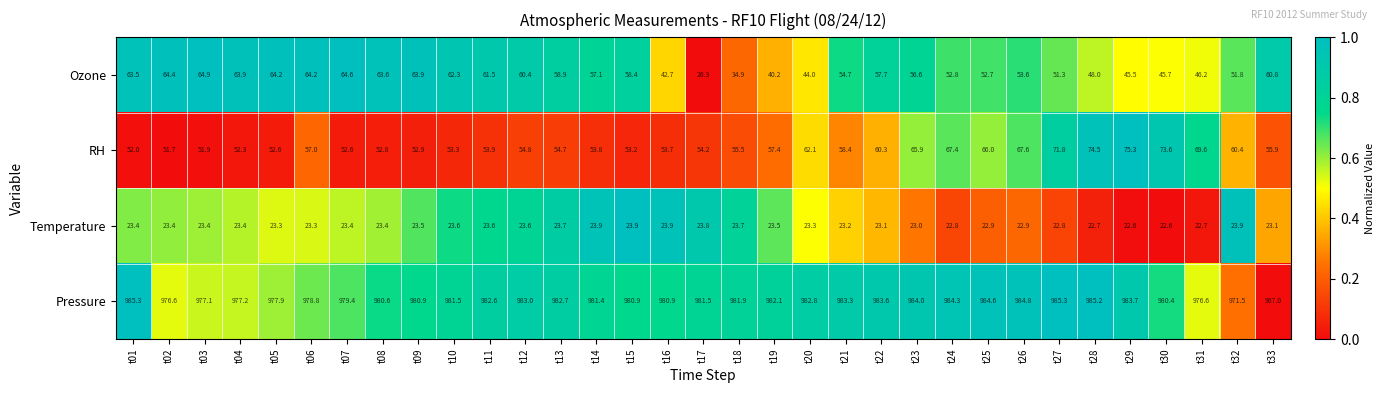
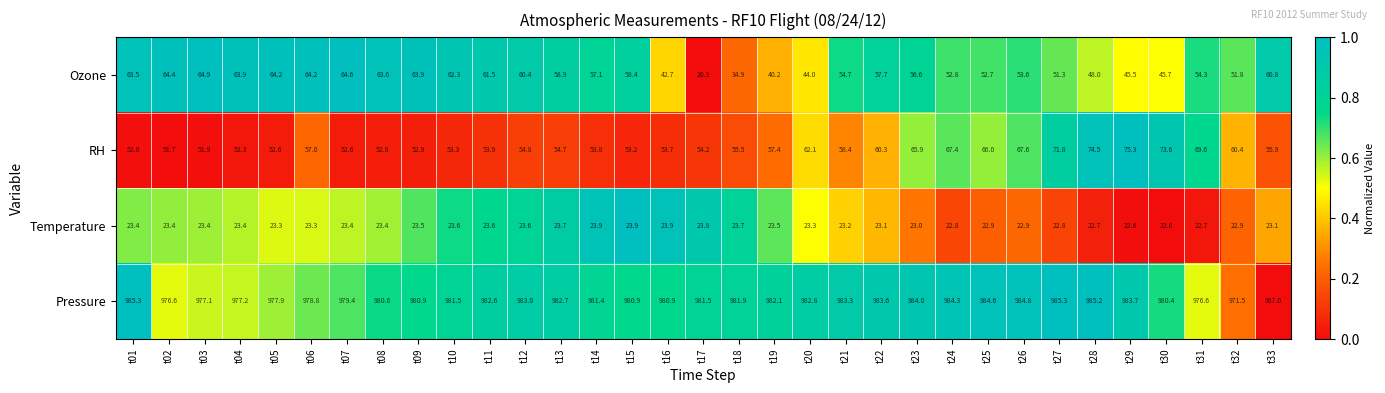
  {
    "Ozone": {
      "t01": 63.5,
      "t02": 64.4,
      "t03": 64.9,
      "t04": 63.9,
      "t05": 64.2,
      "t06": 64.2,
      "t07": 64.6,
      "t08": 63.6,
      "t09": 63.9,
      "t10": 62.3,
      "t11": 61.5,
      "t12": 60.4,
      "t13": 58.9,
      "t14": 57.1,
      "t15": 58.4,
      "t16": 42.7,
      "t17": 26.3,
      "t18": 34.9,
      "t19": 40.2,
      "t20": 44.0,
      "t21": 54.7,
      "t22": 57.7,
      "t23": 56.6,
      "t24": 52.8,
      "t25": 52.7,
      "t26": 53.6,
      "t27": 51.3,
      "t28": 48.0,
      "t29": 45.5,
      "t30": 45.7,
-     "t31": 46.2,
+     "t31": 54.3,
      "t32": 51.8,
      "t33": 60.8
    },
    "RH": {
      "t01": 52.0,
      "t02": 51.7,
      "t03": 51.9,
      "t04": 52.3,
      "t05": 52.6,
      "t06": 57.0,
      "t07": 52.6,
      "t08": 52.8,
      "t09": 52.9,
      "t10": 53.3,
      "t11": 53.9,
      "t12": 54.8,
      "t13": 54.7,
      "t14": 53.8,
      "t15": 53.2,
      "t16": 53.7,
      "t17": 54.2,
      "t18": 55.5,
      "t19": 57.4,
      "t20": 62.1,
      "t21": 58.4,
      "t22": 60.3,
      "t23": 65.9,
      "t24": 67.4,
      "t25": 66.0,
      "t26": 67.6,
      "t27": 71.8,
      "t28": 74.5,
      "t29": 75.3,
      "t30": 73.6,
      "t31": 69.6,
      "t32": 60.4,
      "t33": 55.9
    },
    "Temperature": {
      "t01": 23.4,
      "t02": 23.4,
      "t03": 23.4,
      "t04": 23.4,
      "t05": 23.3,
      "t06": 23.3,
      "t07": 23.4,
      "t08": 23.4,
      "t09": 23.5,
      "t10": 23.6,
      "t11": 23.6,
      "t12": 23.6,
      "t13": 23.7,
      "t14": 23.9,
      "t15": 23.9,
      "t16": 23.9,
      "t17": 23.8,
      "t18": 23.7,
      "t19": 23.5,
      "t20": 23.3,
      "t21": 23.2,
      "t22": 23.1,
      "t23": 23.0,
      "t24": 22.8,
      "t25": 22.9,
      "t26": 22.9,
      "t27": 22.8,
      "t28": 22.7,
      "t29": 22.6,
      "t30": 22.6,
      "t31": 22.7,
-     "t32": 23.9,
+     "t32": 22.9,
      "t33": 23.1
    },
    "Pressure": {
      "t01": 985.3,
      "t02": 976.6,
      "t03": 977.1,
      "t04": 977.2,
      "t05": 977.9,
      "t06": 978.8,
      "t07": 979.4,
      "t08": 980.6,
      "t09": 980.9,
      "t10": 981.5,
      "t11": 982.6,
      "t12": 983.0,
      "t13": 982.7,
      "t14": 981.4,
      "t15": 980.9,
      "t16": 980.9,
      "t17": 981.5,
      "t18": 981.9,
      "t19": 982.1,
      "t20": 982.8,
      "t21": 983.3,
      "t22": 983.6,
      "t23": 984.0,
      "t24": 984.3,
      "t25": 984.6,
      "t26": 984.8,
      "t27": 985.3,
      "t28": 985.2,
      "t29": 983.7,
      "t30": 980.4,
      "t31": 976.6,
      "t32": 971.5,
      "t33": 967.0
    }
  }
